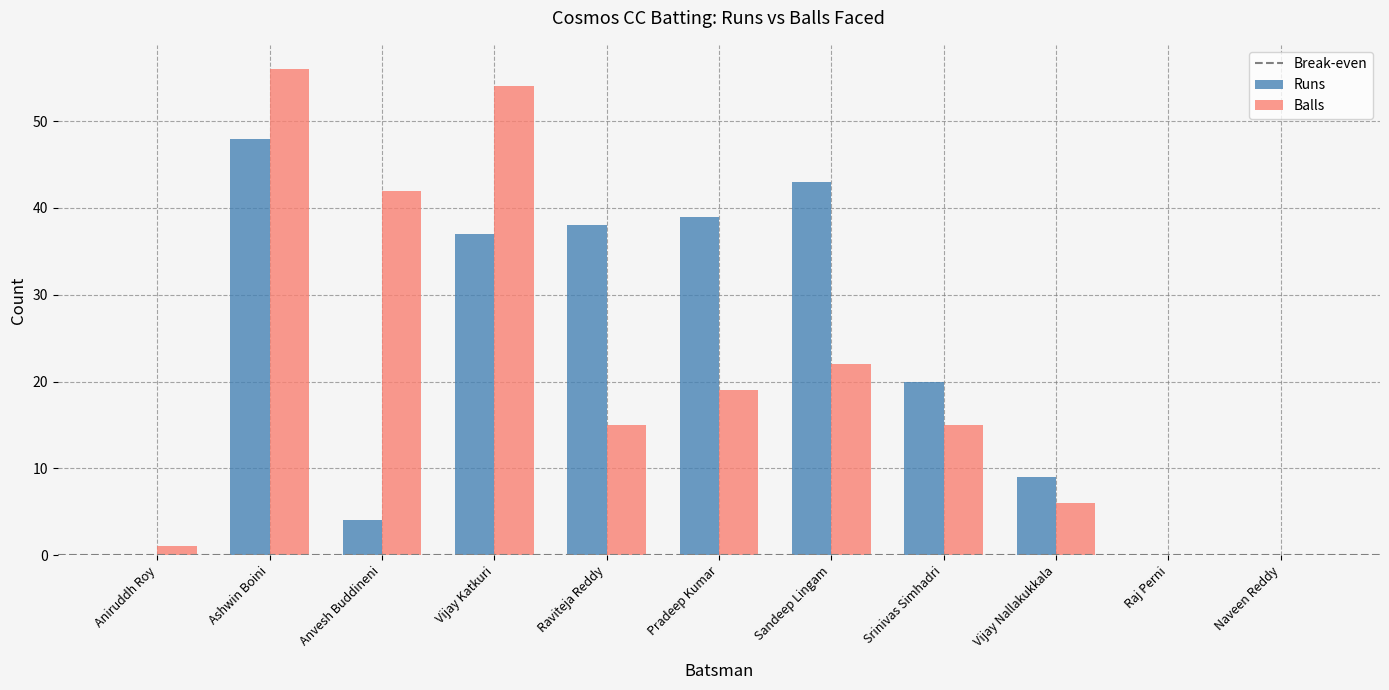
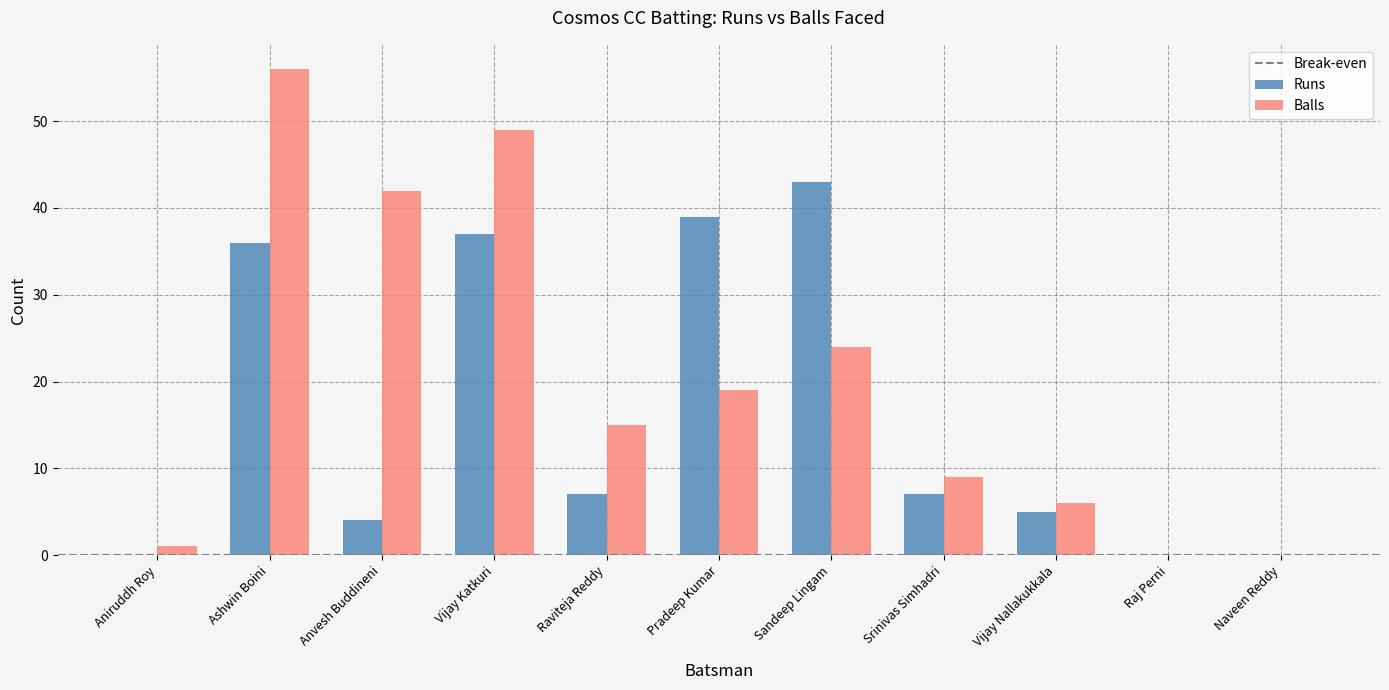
  {
    "Runs": {
      "Aniruddh Roy": 0,
-     "Ashwin Boini": 48,
+     "Ashwin Boini": 36,
      "Anvesh Buddineni": 4,
      "Vijay Katkuri": 37,
-     "Raviteja Reddy": 38,
+     "Raviteja Reddy": 7,
      "Pradeep Kumar": 39,
      "Sandeep Lingam": 43,
-     "Srinivas Simhadri": 20,
-     "Vijay Nallakukkala": 9,
+     "Srinivas Simhadri": 7,
+     "Vijay Nallakukkala": 5,
      "Raj Perni": 0,
      "Naveen Reddy": 0
    },
    "Balls": {
      "Aniruddh Roy": 1,
      "Ashwin Boini": 56,
      "Anvesh Buddineni": 42,
-     "Vijay Katkuri": 54,
+     "Vijay Katkuri": 49,
      "Raviteja Reddy": 15,
      "Pradeep Kumar": 19,
-     "Sandeep Lingam": 22,
-     "Srinivas Simhadri": 15,
+     "Sandeep Lingam": 24,
+     "Srinivas Simhadri": 9,
      "Vijay Nallakukkala": 6,
      "Raj Perni": 0,
      "Naveen Reddy": 0
    }
  }
